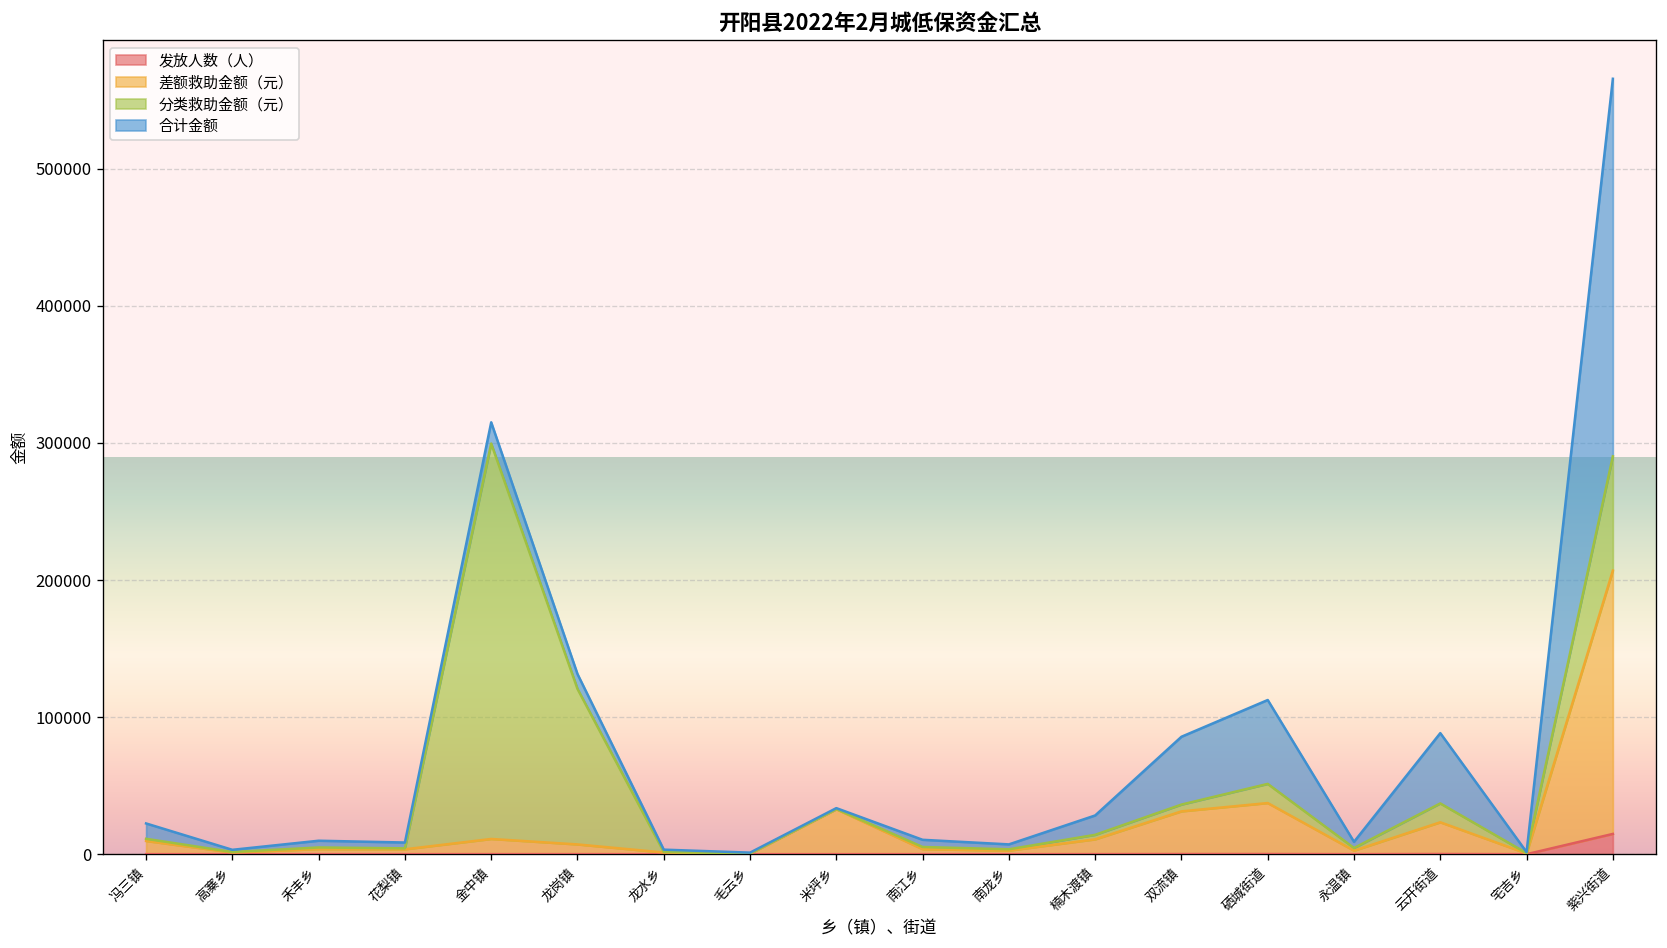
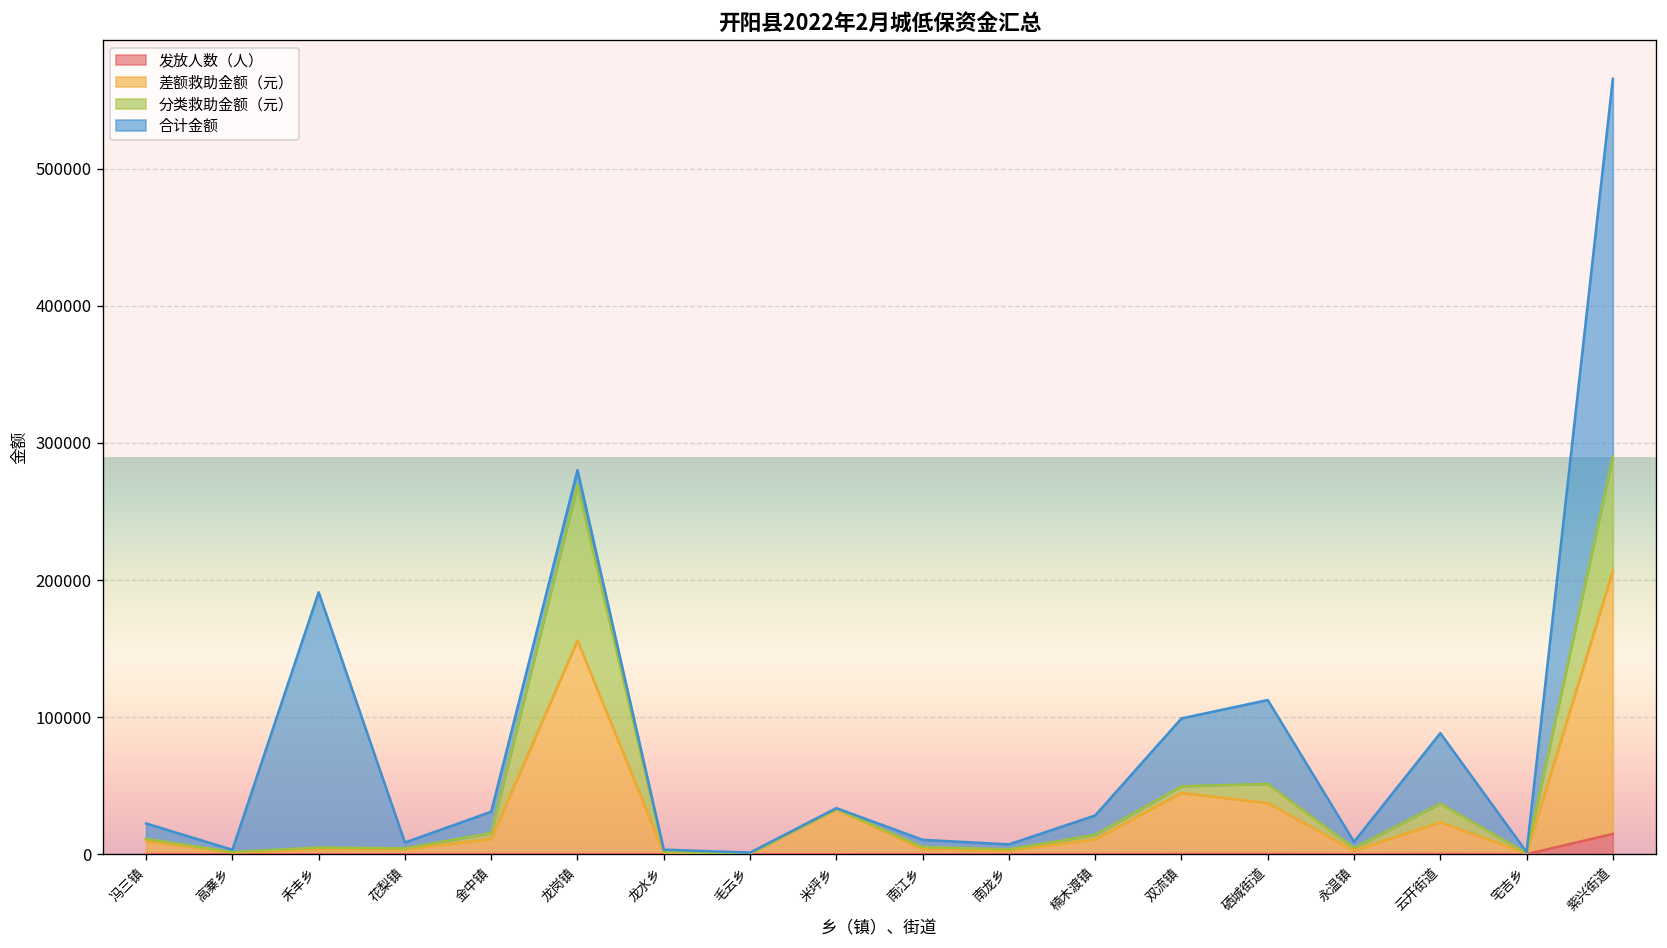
  {
    "发放人数（人）": {
      "冯三镇": 0,
      "禾丰乡": 0,
      "花梨镇": 0,
      "金中镇": 0,
      "龙岗镇": 0,
      "米坪乡": 0,
      "南江乡": 0,
      "南龙乡": 0,
      "楠木渡镇": 0,
      "双流镇": 0,
      "硒城街道": 0,
      "永温镇": 0,
      "云开街道": 0,
      "紫兴街道": 15000
    },
    "差额救助金额（元）": {
      "金中镇": 11000,
-     "龙岗镇": 7000,
+     "龙岗镇": 156000,
      "楠木渡镇": 11000,
-     "双流镇": 31000,
+     "双流镇": 45000,
      "硒城街道": 37000,
      "云开街道": 23000,
      "紫兴街道": 192000
    },
    "分类救助金额（元）": {
-     "金中镇": 288000,
+     "金中镇": 4000,
      "龙岗镇": 113000,
      "楠木渡镇": 3000,
      "双流镇": 5000,
      "硒城街道": 14000,
      "云开街道": 14000,
      "紫兴街道": 83000
    },
    "合计金额": {
      "冯三镇": 11000,
-     "禾丰乡": 5000,
+     "禾丰乡": 186000,
      "花梨镇": 4000,
      "金中镇": 15000,
      "龙岗镇": 11000,
      "南江乡": 5000,
      "南龙乡": 4000,
      "楠木渡镇": 14000,
      "双流镇": 49000,
      "硒城街道": 61000,
      "永温镇": 5000,
      "云开街道": 51000,
      "紫兴街道": 275000
    }
  }
